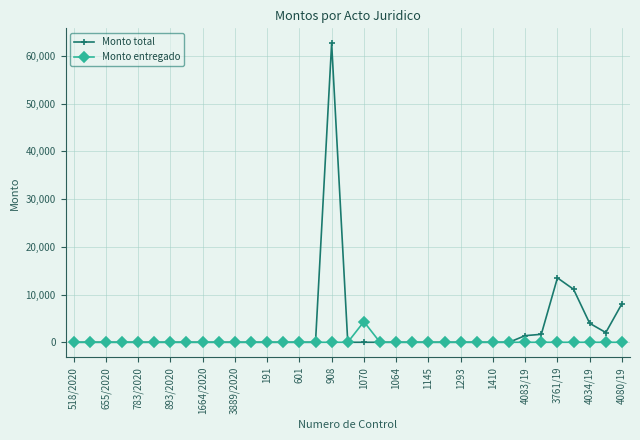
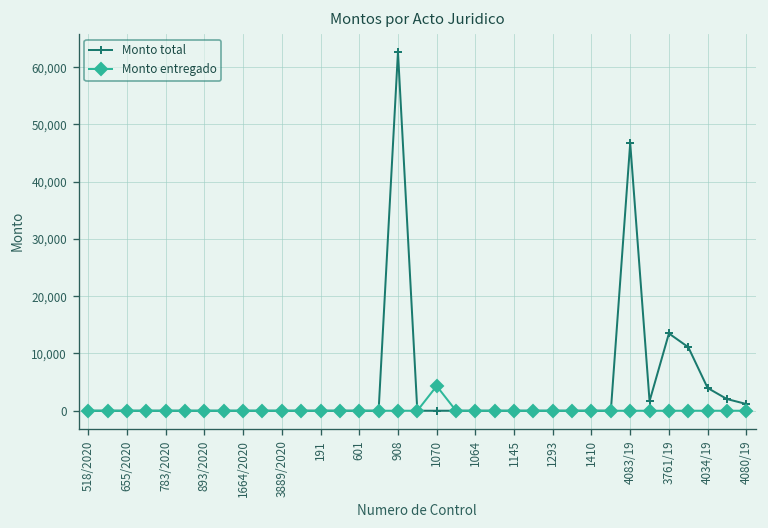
  {
    "Monto total": {
      "908": "63,000",
      "1070": "0",
-     "4083/19": "1,000",
+     "4083/19": "47,000",
      "3761/19": "13,000",
      "4034/19": "4,000",
-     "4080/19": "8,000"
+     "4080/19": "1,000"
    },
    "Monto entregado": {
      "908": "0",
      "1070": "4,000",
      "4083/19": "0",
      "3761/19": "0",
      "4034/19": "0",
      "4080/19": "0"
    }
  }
